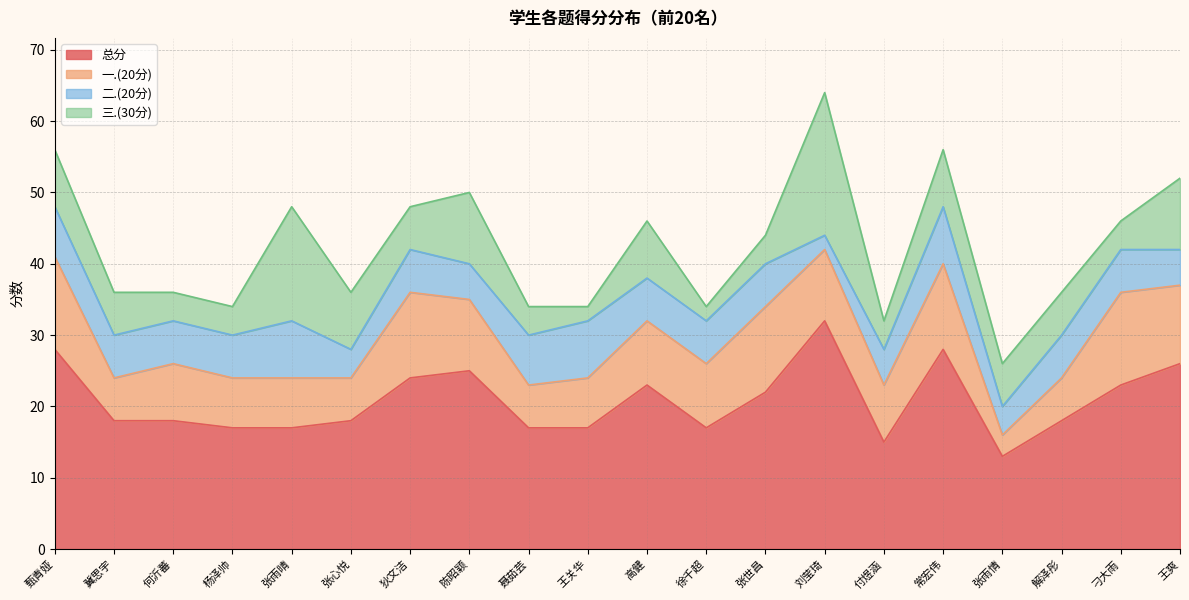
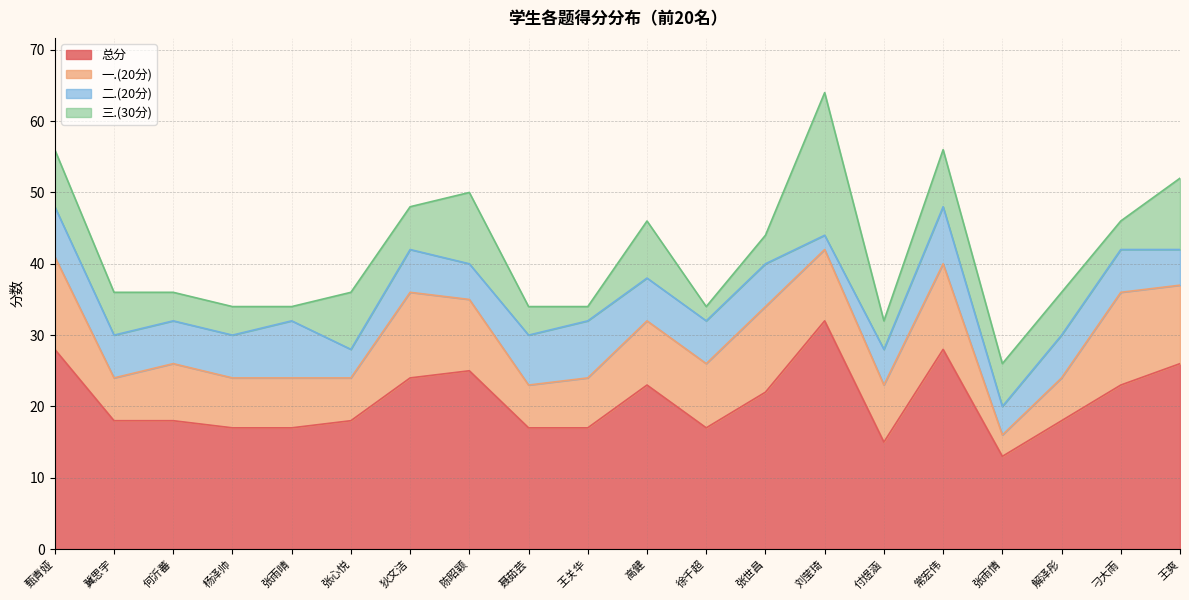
  {
    "总分": {
      "甄青娅": 28,
      "冀思宇": 18,
      "何沂蕃": 18,
      "杨泽帅": 17,
      "张雨晴": 17,
      "张心悦": 18,
      "狄文洁": 24,
      "陈昭颖": 25,
      "聂茹芸": 17,
      "王关华": 17,
      "高健": 23,
      "徐千超": 17,
      "张世昌": 22,
      "刘莹琦": 32,
      "付煜涵": 15,
      "常宏伟": 28,
      "张雨情": 13,
      "解泽彤": 18,
      "刁大雨": 23,
      "王爽": 26
    },
    "一.(20分)": {
      "甄青娅": 13,
      "冀思宇": 6,
      "何沂蕃": 8,
      "杨泽帅": 7,
      "张雨晴": 7,
      "张心悦": 6,
      "狄文洁": 12,
      "陈昭颖": 10,
      "聂茹芸": 6,
      "王关华": 7,
      "高健": 9,
      "徐千超": 9,
      "张世昌": 12,
      "刘莹琦": 10,
      "付煜涵": 8,
      "常宏伟": 12,
      "张雨情": 3,
      "解泽彤": 6,
      "刁大雨": 13,
      "王爽": 11
    },
    "二.(20分)": {
      "甄青娅": 7,
      "冀思宇": 6,
      "何沂蕃": 6,
      "杨泽帅": 6,
      "张雨晴": 8,
      "张心悦": 4,
      "狄文洁": 6,
      "陈昭颖": 5,
      "聂茹芸": 7,
      "王关华": 8,
      "高健": 6,
      "徐千超": 6,
      "张世昌": 6,
      "刘莹琦": 2,
      "付煜涵": 5,
      "常宏伟": 8,
      "张雨情": 4,
      "解泽彤": 6,
      "刁大雨": 6,
      "王爽": 5
    },
    "三.(30分)": {
      "甄青娅": 8,
      "冀思宇": 6,
      "何沂蕃": 4,
      "杨泽帅": 4,
-     "张雨晴": 16,
+     "张雨晴": 2,
      "张心悦": 8,
      "狄文洁": 6,
      "陈昭颖": 10,
      "聂茹芸": 4,
      "王关华": 2,
      "高健": 8,
      "徐千超": 2,
      "张世昌": 4,
      "刘莹琦": 20,
      "付煜涵": 4,
      "常宏伟": 8,
      "张雨情": 6,
      "解泽彤": 6,
      "刁大雨": 4,
      "王爽": 10
    }
  }
